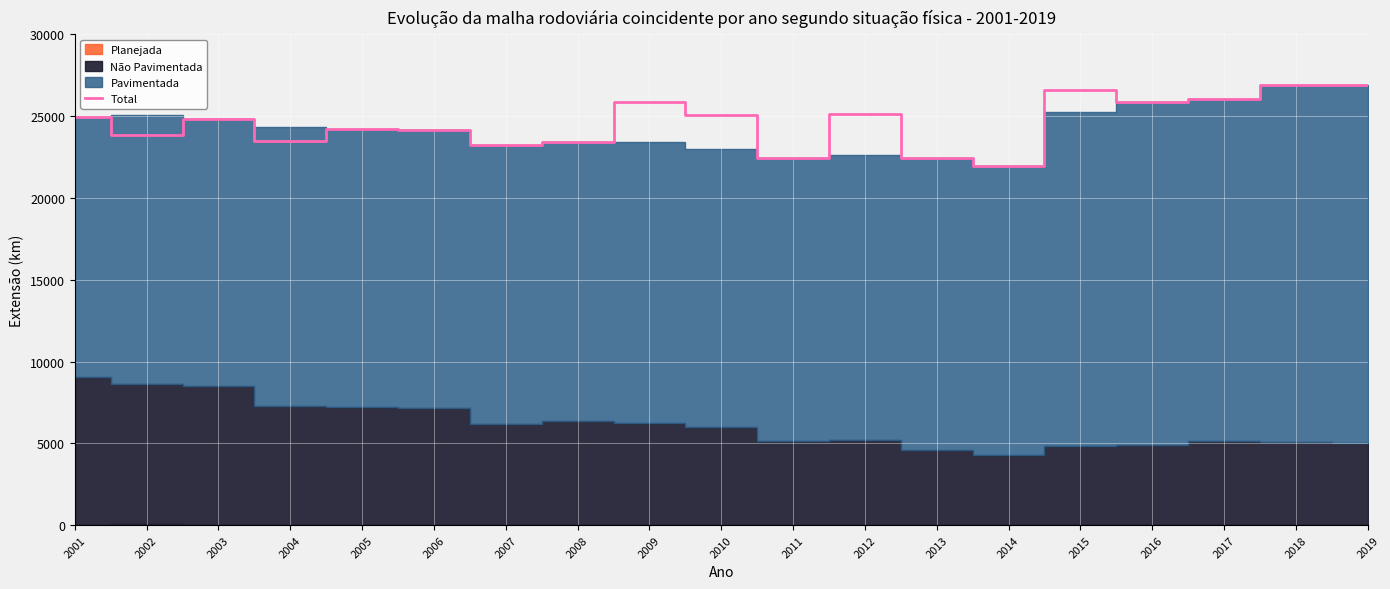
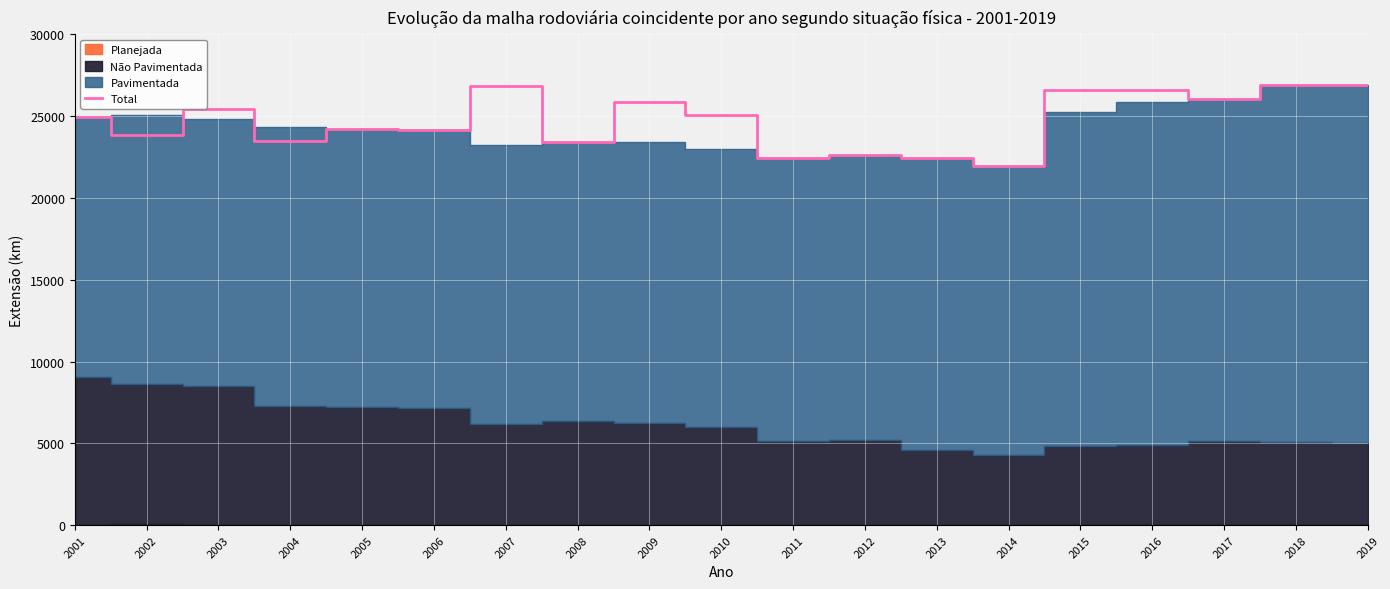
  {
    "Total": {
      "2002": 23800,
-     "2003": 24800,
+     "2003": 25400,
      "2004": 23500,
      "2005": 24200,
      "2006": 24200,
-     "2007": 23300,
+     "2007": 26800,
      "2008": 23400,
      "2009": 25900,
      "2010": 25100,
      "2011": 22400,
-     "2012": 25100,
+     "2012": 22700,
      "2013": 22500,
      "2014": 22000,
      "2015": 26600,
-     "2016": 25900,
+     "2016": 26600,
      "2017": 26100,
      "2018": 26900
    }
  }
